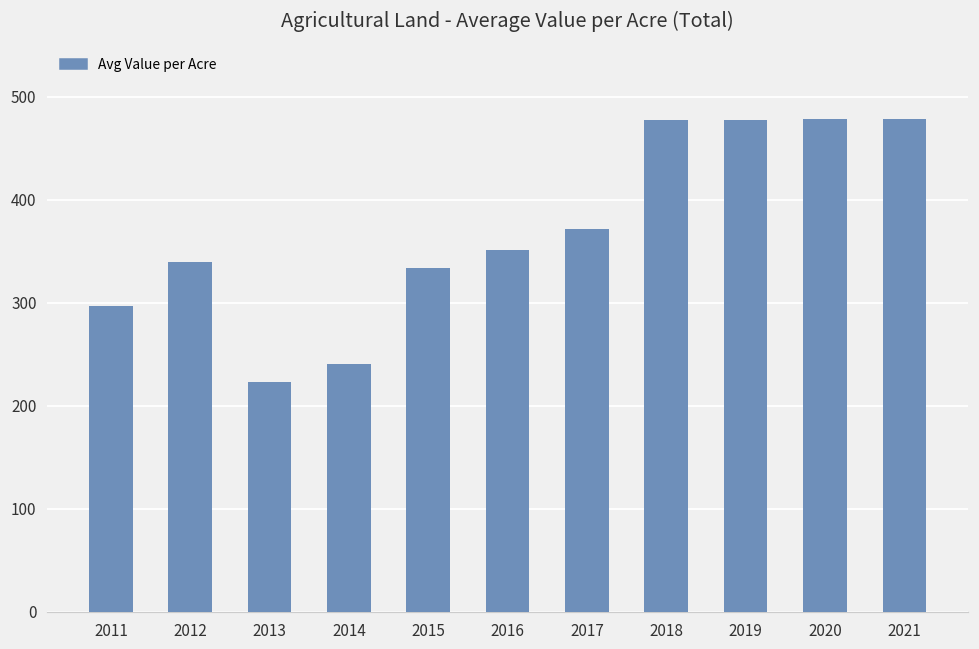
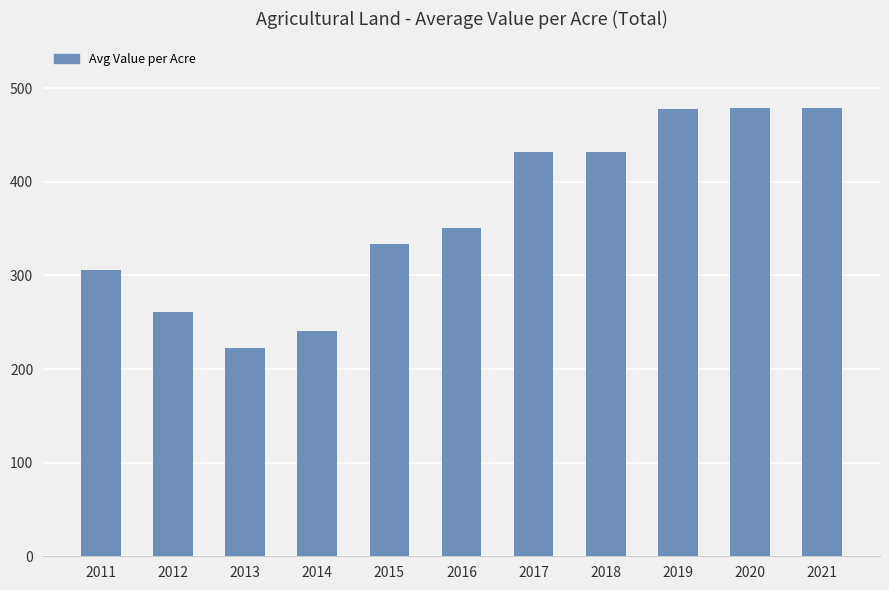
  {
-   "2011": 300,
-   "2012": 340,
+   "2011": 310,
+   "2012": 260,
    "2013": 220,
    "2014": 240,
    "2015": 330,
    "2016": 350,
-   "2017": 370,
-   "2018": 480,
+   "2017": 430,
+   "2018": 430,
    "2019": 480,
    "2020": 480,
    "2021": 480
  }
